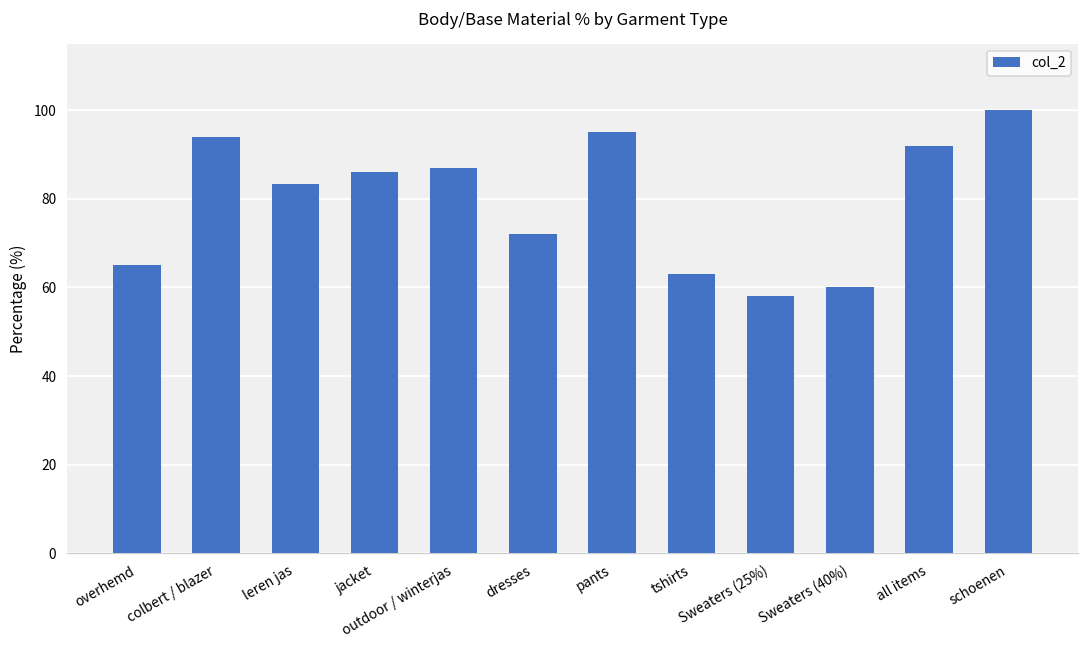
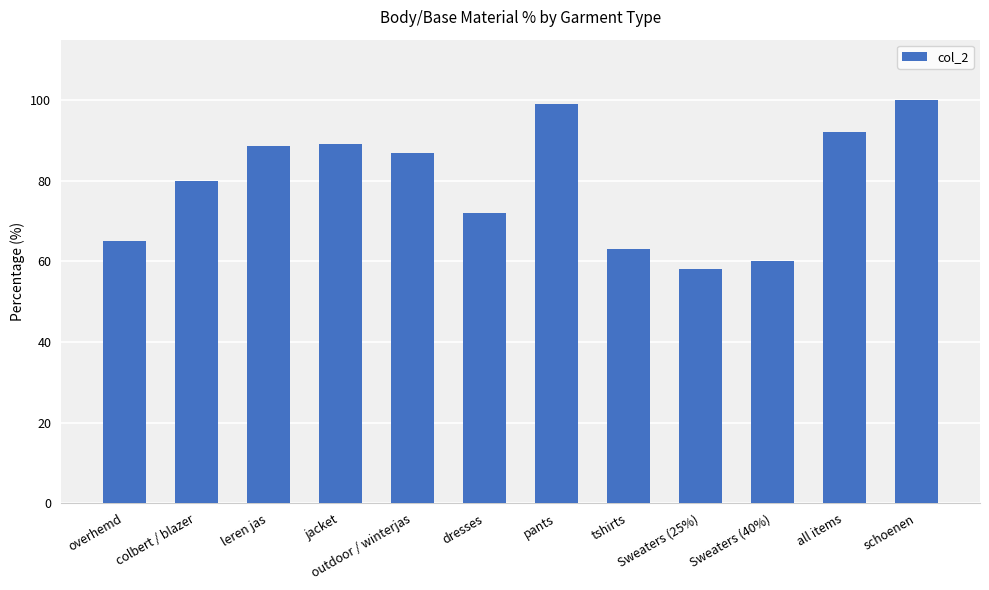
  {
    "overhemd": 65,
-   "colbert / blazer": 94,
-   "leren jas": 83,
-   "jacket": 86,
+   "colbert / blazer": 80,
+   "leren jas": 89,
+   "jacket": 89,
    "outdoor / winterjas": 87,
    "dresses": 72,
-   "pants": 95,
+   "pants": 99,
    "tshirts": 63,
    "Sweaters (25%)": 58,
    "Sweaters (40%)": 60,
    "all items": 92,
    "schoenen": 100
  }
